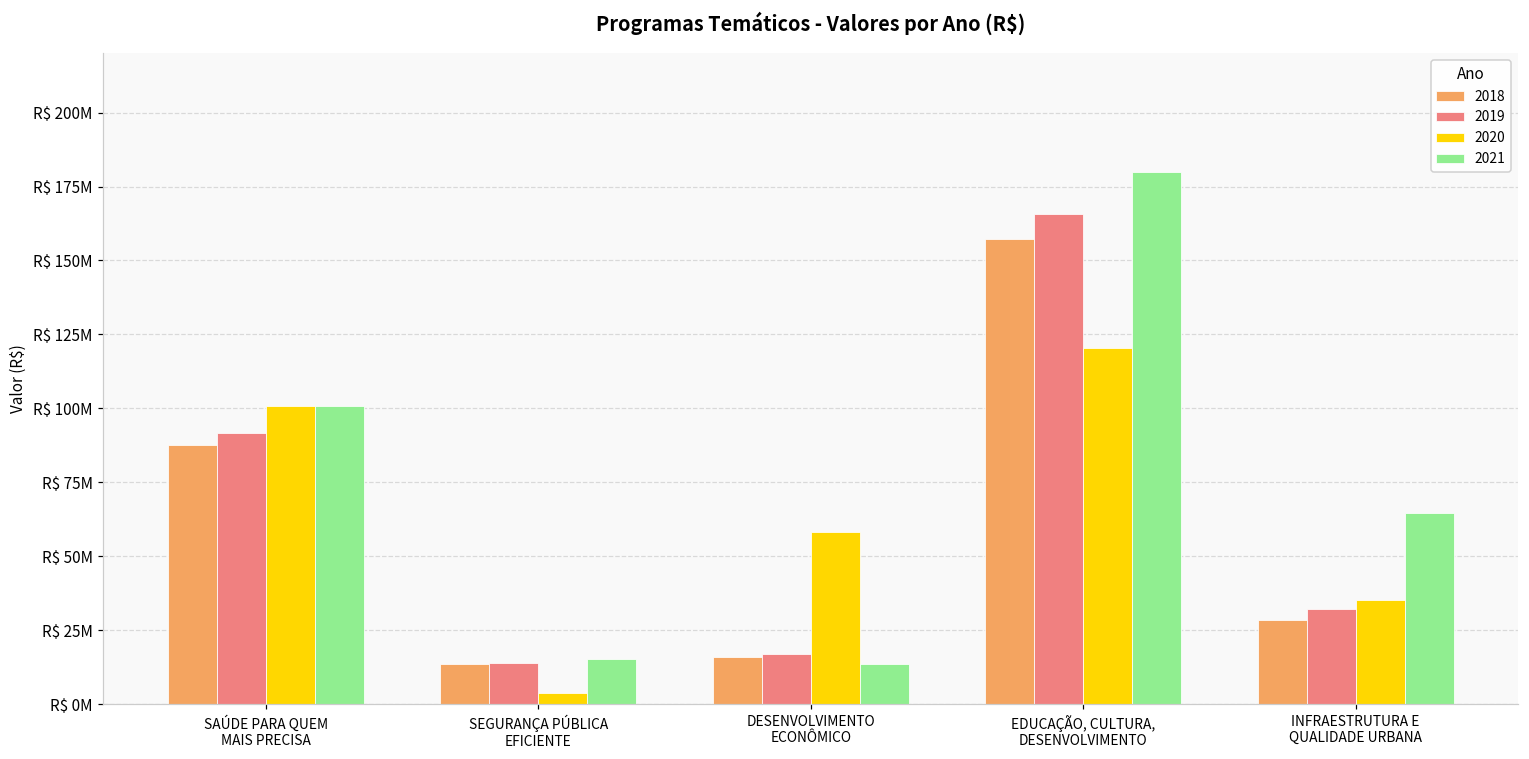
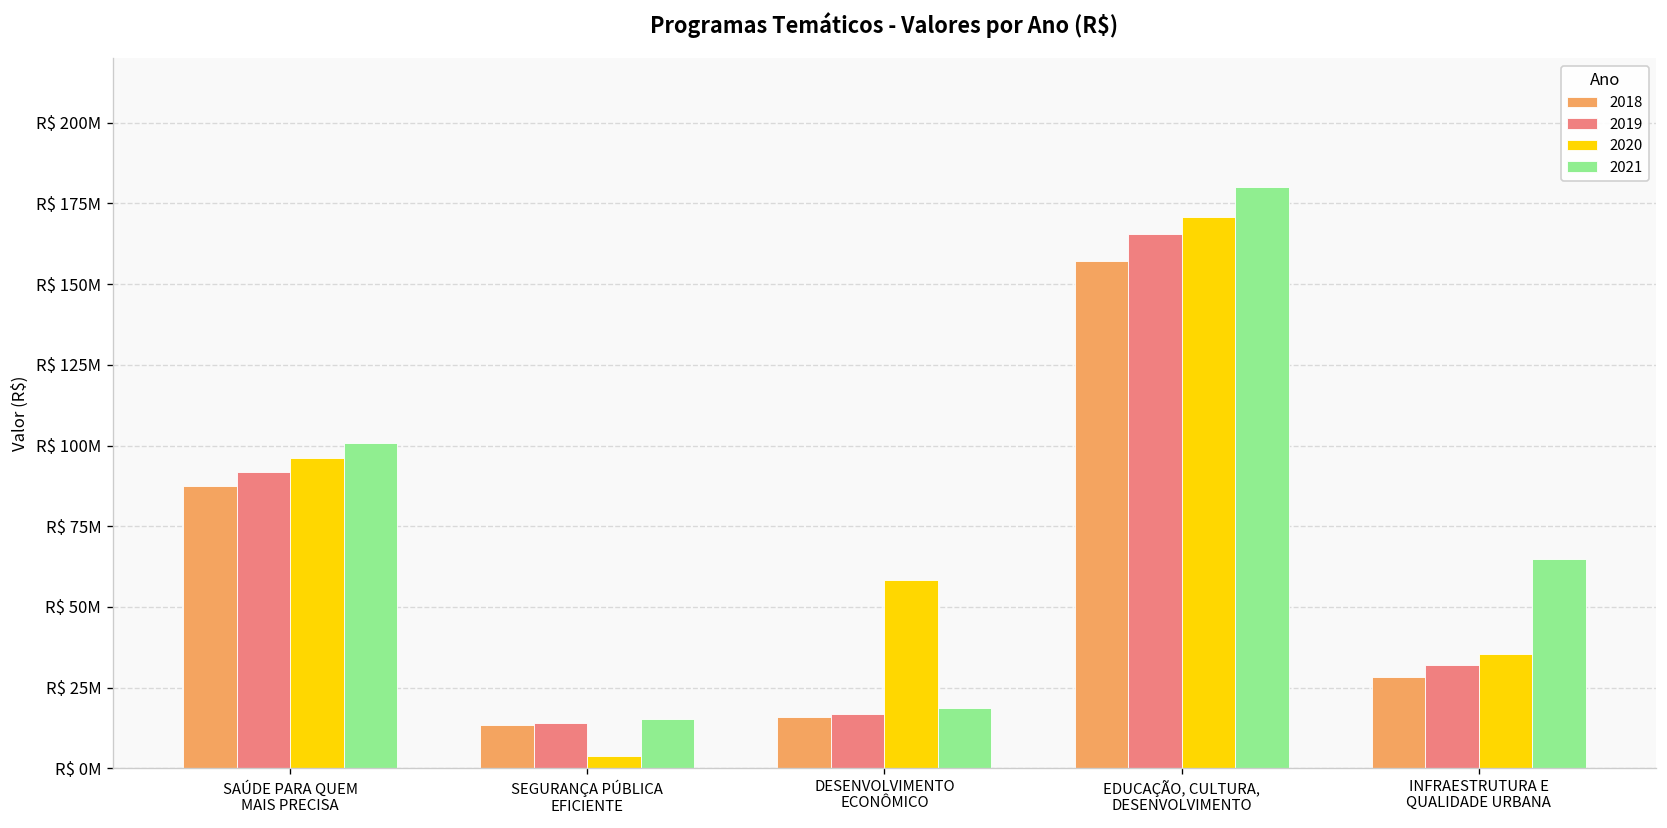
  {
    "2020": {
-     "SAÚDE PARA QUEM MAIS PRECISA": "R$ 101000000",
+     "SAÚDE PARA QUEM MAIS PRECISA": "R$ 96000000",
      "SEGURANÇA PÚBLICA EFICIENTE": "R$ 4000000",
      "DESENVOLVIMENTO ECONÔMICO": "R$ 58000000",
-     "EDUCAÇÃO, CULTURA, DESENVOLVIMENTO": "R$ 120000000",
+     "EDUCAÇÃO, CULTURA, DESENVOLVIMENTO": "R$ 171000000",
      "INFRAESTRUTURA E QUALIDADE URBANA": "R$ 35000000"
    },
    "2021": {
      "SAÚDE PARA QUEM MAIS PRECISA": "R$ 101000000",
      "SEGURANÇA PÚBLICA EFICIENTE": "R$ 15000000",
-     "DESENVOLVIMENTO ECONÔMICO": "R$ 14000000",
+     "DESENVOLVIMENTO ECONÔMICO": "R$ 19000000",
      "EDUCAÇÃO, CULTURA, DESENVOLVIMENTO": "R$ 180000000",
      "INFRAESTRUTURA E QUALIDADE URBANA": "R$ 65000000"
    }
  }
